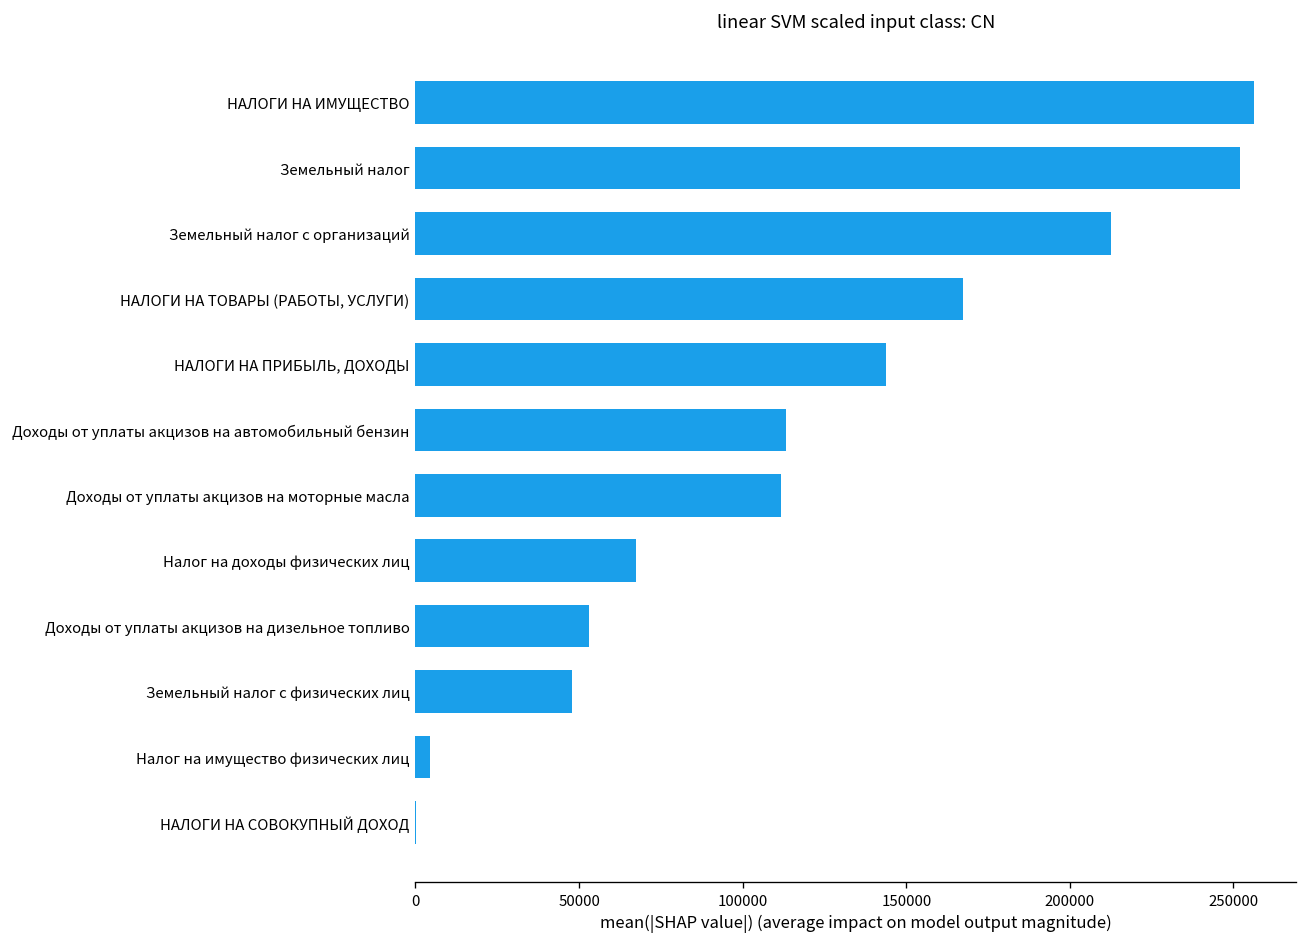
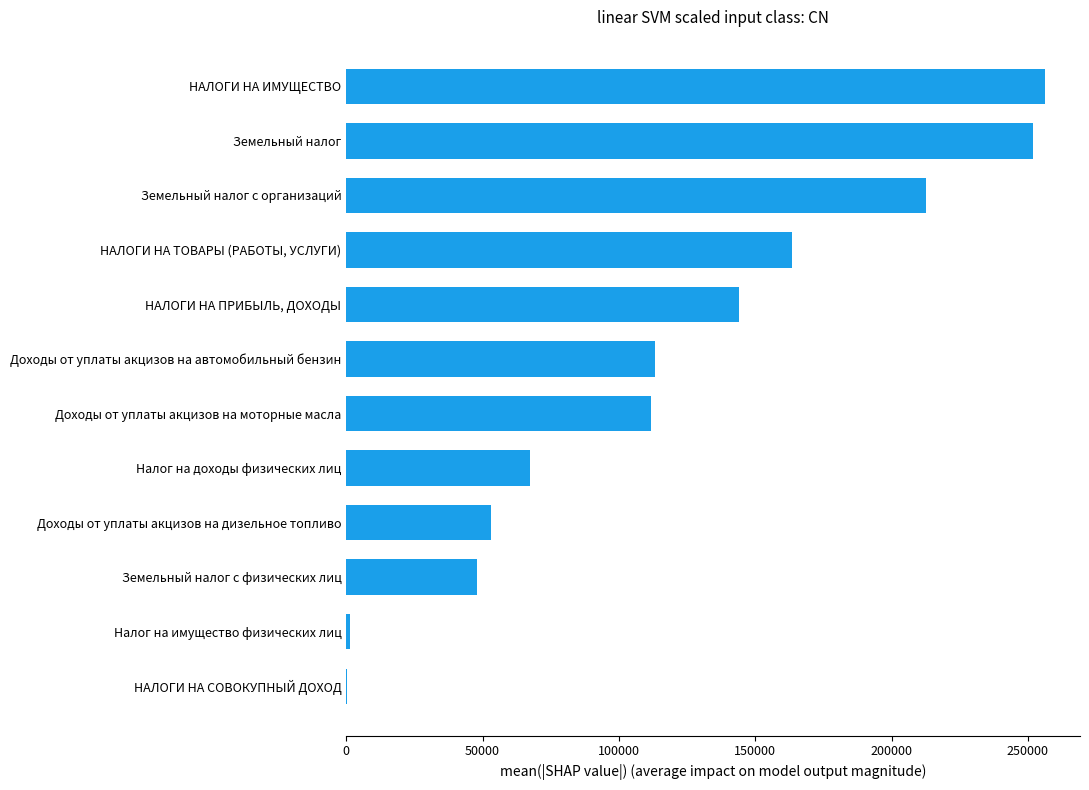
  {
    "НАЛОГИ НА ИМУЩЕСТВО": 256000,
    "Земельный налог": 252000,
    "Земельный налог с организаций": 213000,
-   "НАЛОГИ НА ТОВАРЫ (РАБОТЫ, УСЛУГИ)": 167000,
+   "НАЛОГИ НА ТОВАРЫ (РАБОТЫ, УСЛУГИ)": 163000,
    "НАЛОГИ НА ПРИБЫЛЬ, ДОХОДЫ": 144000,
    "Доходы от уплаты акцизов на автомобильный бензин": 113000,
    "Доходы от уплаты акцизов на моторные масла": 112000,
    "Налог на доходы физических лиц": 67000,
    "Доходы от уплаты акцизов на дизельное топливо": 53000,
    "Земельный налог с физических лиц": 48000,
-   "Налог на имущество физических лиц": 4000
+   "Налог на имущество физических лиц": 1000
  }
